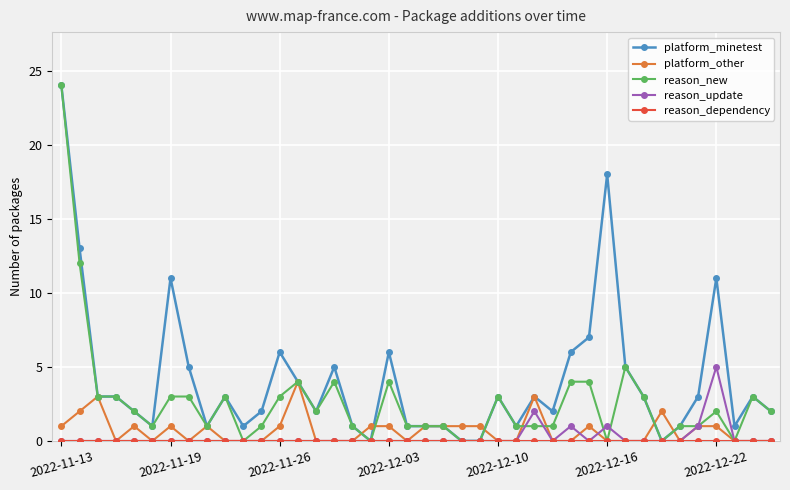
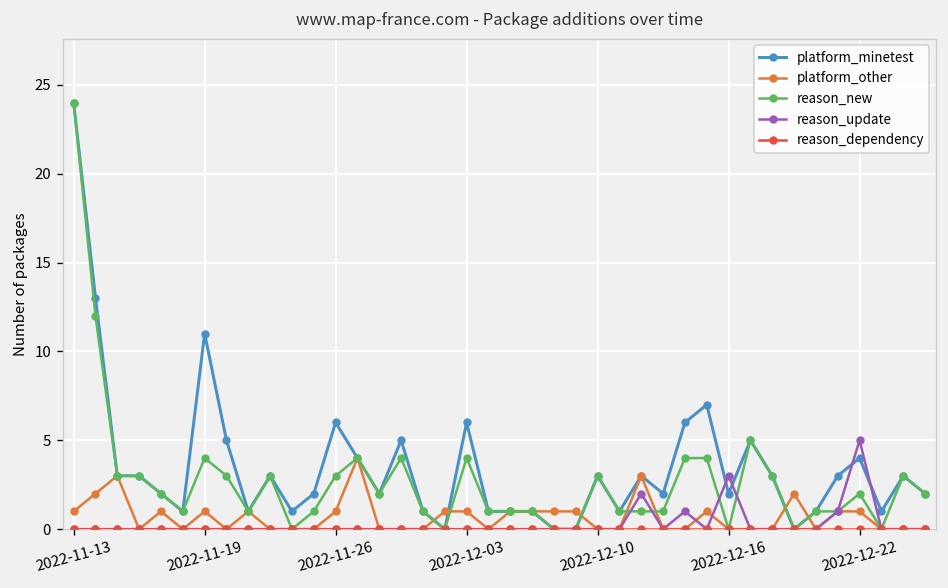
  {
    "platform_minetest": {
      "2022-11-19": 11,
      "2022-11-26": 6,
      "2022-12-03": 6,
-     "2022-12-16": 18,
-     "2022-12-22": 11
+     "2022-12-16": 2,
+     "2022-12-22": 4
    },
    "reason_new": {
-     "2022-11-19": 3,
+     "2022-11-19": 4,
      "2022-11-26": 3,
      "2022-12-03": 4,
      "2022-12-22": 2
    },
    "reason_update": {
-     "2022-12-16": 1,
+     "2022-12-16": 3,
      "2022-12-22": 5
    }
  }
